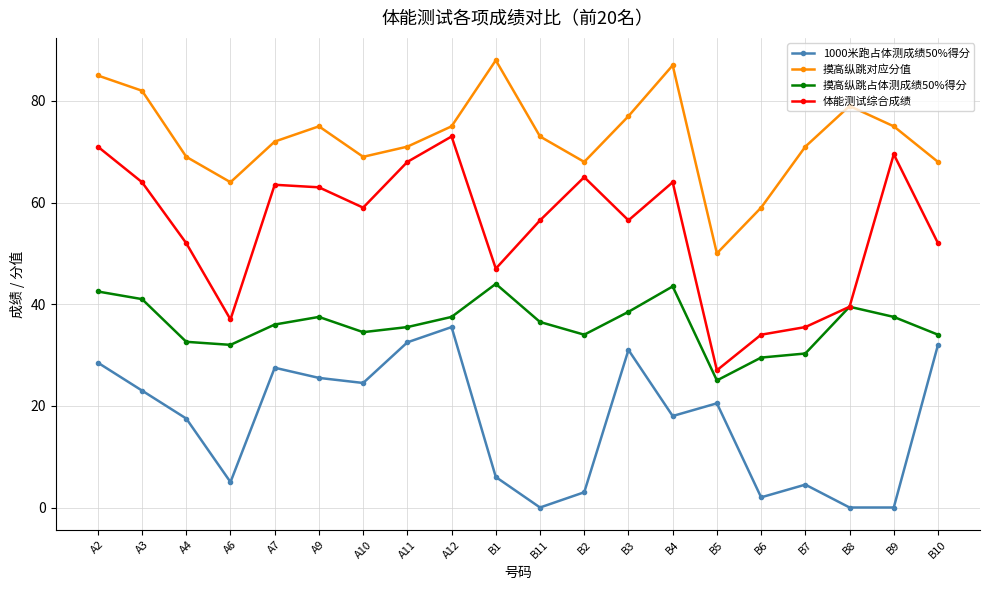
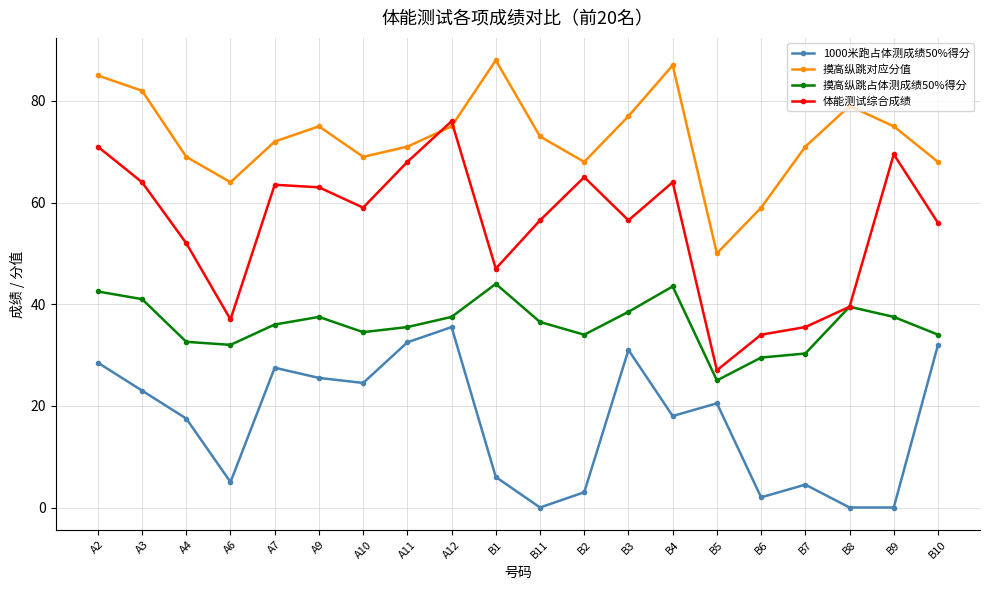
  {
    "1000米跑占体测成绩50%得分": {
      "A2": 29,
      "A3": 23,
      "A4": 18,
      "A6": 5,
      "A7": 28,
      "A9": 26,
      "A10": 25,
      "A11": 33,
      "A12": 36,
      "B1": 6,
      "B11": 0,
      "B2": 3,
      "B3": 31,
      "B4": 18,
      "B5": 21,
      "B6": 2,
      "B7": 5,
      "B8": 0,
      "B9": 0,
      "B10": 32
    },
    "摸高纵跳对应分值": {
      "A2": 85,
      "A3": 82,
      "A4": 69,
      "A6": 64,
      "A7": 72,
      "A9": 75,
      "A10": 69,
      "A11": 71,
      "A12": 75,
      "B1": 88,
      "B11": 73,
      "B2": 68,
      "B3": 77,
      "B4": 87,
      "B5": 50,
      "B6": 59,
      "B7": 71,
      "B9": 75,
      "B10": 68
    },
    "摸高纵跳占体测成绩50%得分": {
      "A2": 43,
      "A3": 41,
      "A4": 33,
      "A6": 32,
      "A7": 36,
      "A9": 38,
      "A10": 35,
      "A11": 36,
      "A12": 38,
      "B1": 44,
      "B11": 37,
      "B2": 34,
      "B3": 39,
      "B4": 44,
      "B5": 25,
      "B6": 30,
      "B7": 30,
      "B9": 38,
      "B10": 34
    },
    "体能测试综合成绩": {
      "A2": 71,
      "A3": 64,
      "A4": 52,
      "A6": 37,
      "A7": 64,
      "A9": 63,
      "A10": 59,
      "A11": 68,
-     "A12": 73,
+     "A12": 76,
      "B1": 47,
      "B11": 57,
      "B2": 65,
      "B3": 57,
      "B4": 64,
      "B5": 27,
      "B6": 34,
      "B7": 36,
      "B9": 70,
-     "B10": 52
+     "B10": 56
    }
  }
